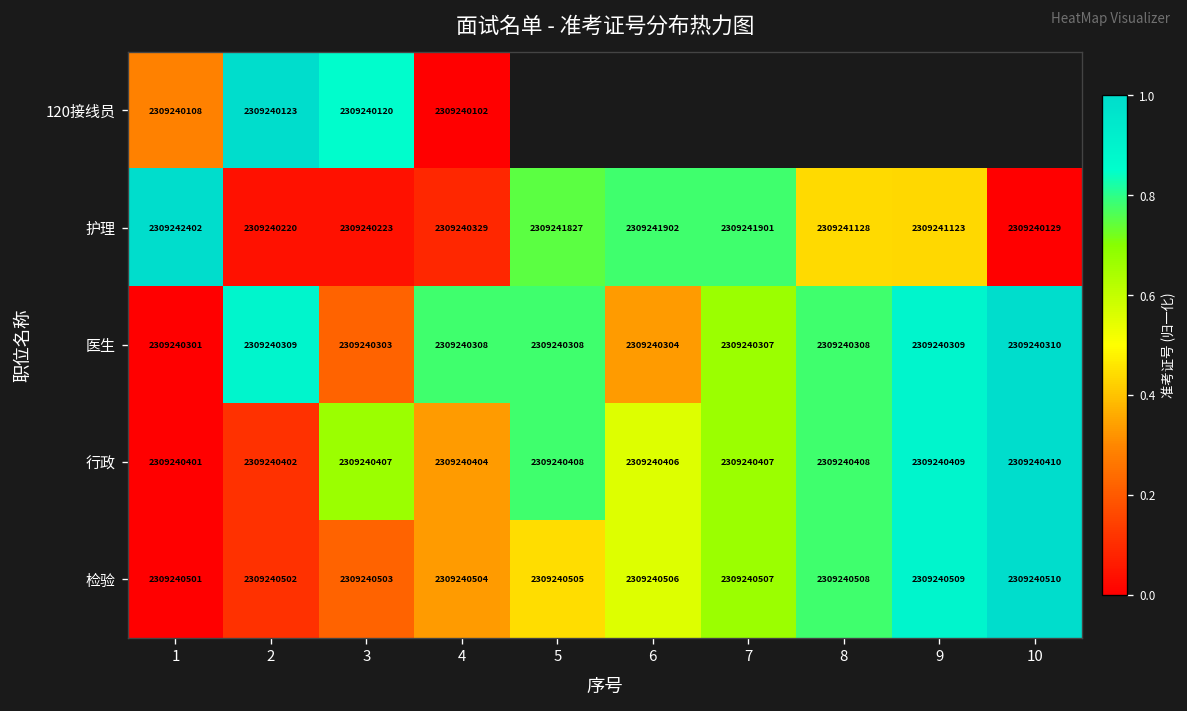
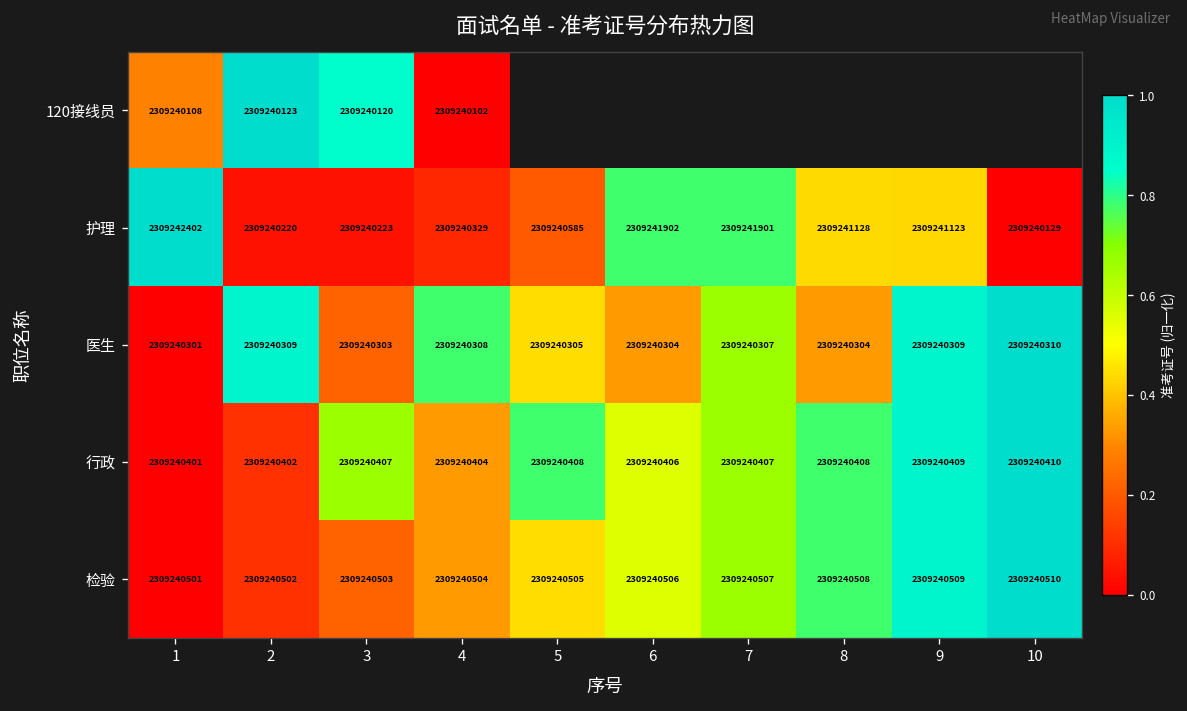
  {
    "120接线员": {
      "1": 2309240108,
      "2": 2309240123,
      "3": 2309240120,
      "4": 2309240102
    },
    "护理": {
      "1": 2309242402,
      "2": 2309240220,
      "3": 2309240223,
      "4": 2309240329,
-     "5": 2309241827,
+     "5": 2309240585,
      "6": 2309241902,
      "7": 2309241901,
      "8": 2309241128,
      "9": 2309241123,
      "10": 2309240129
    },
    "医生": {
      "1": 2309240301,
      "2": 2309240309,
      "3": 2309240303,
      "4": 2309240308,
-     "5": 2309240308,
+     "5": 2309240305,
      "6": 2309240304,
      "7": 2309240307,
-     "8": 2309240308,
+     "8": 2309240304,
      "9": 2309240309,
      "10": 2309240310
    },
    "行政": {
      "1": 2309240401,
      "2": 2309240402,
      "3": 2309240407,
      "4": 2309240404,
      "5": 2309240408,
      "6": 2309240406,
      "7": 2309240407,
      "8": 2309240408,
      "9": 2309240409,
      "10": 2309240410
    },
    "检验": {
      "1": 2309240501,
      "2": 2309240502,
      "3": 2309240503,
      "4": 2309240504,
      "5": 2309240505,
      "6": 2309240506,
      "7": 2309240507,
      "8": 2309240508,
      "9": 2309240509,
      "10": 2309240510
    }
  }
